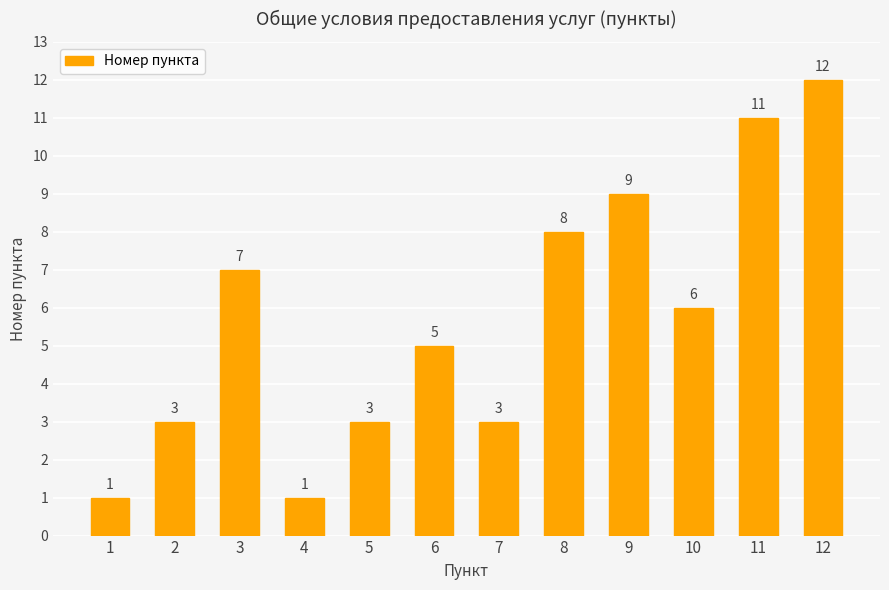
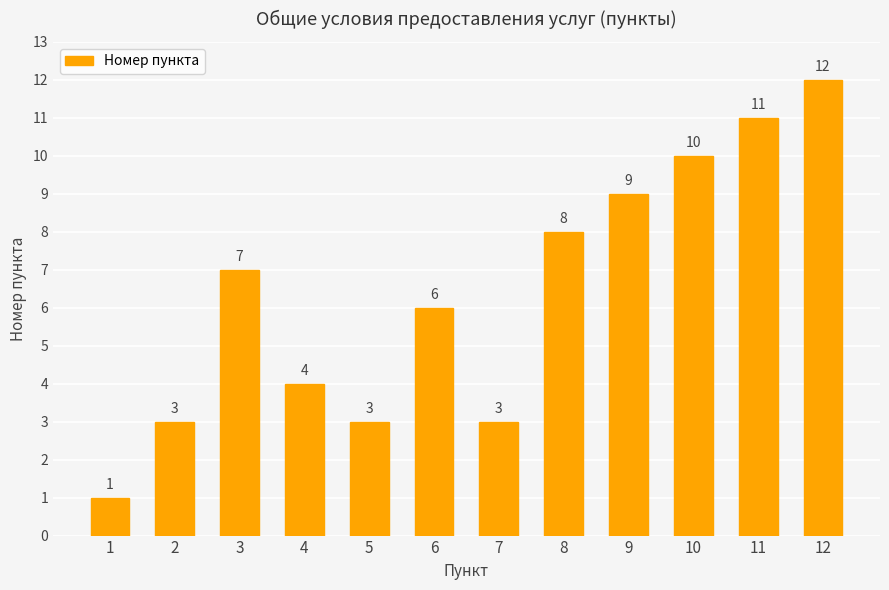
  {
    "1": 1,
    "2": 3,
    "3": 7,
-   "4": 1,
+   "4": 4,
    "5": 3,
-   "6": 5,
+   "6": 6,
    "7": 3,
    "8": 8,
    "9": 9,
-   "10": 6,
+   "10": 10,
    "11": 11,
    "12": 12
  }
